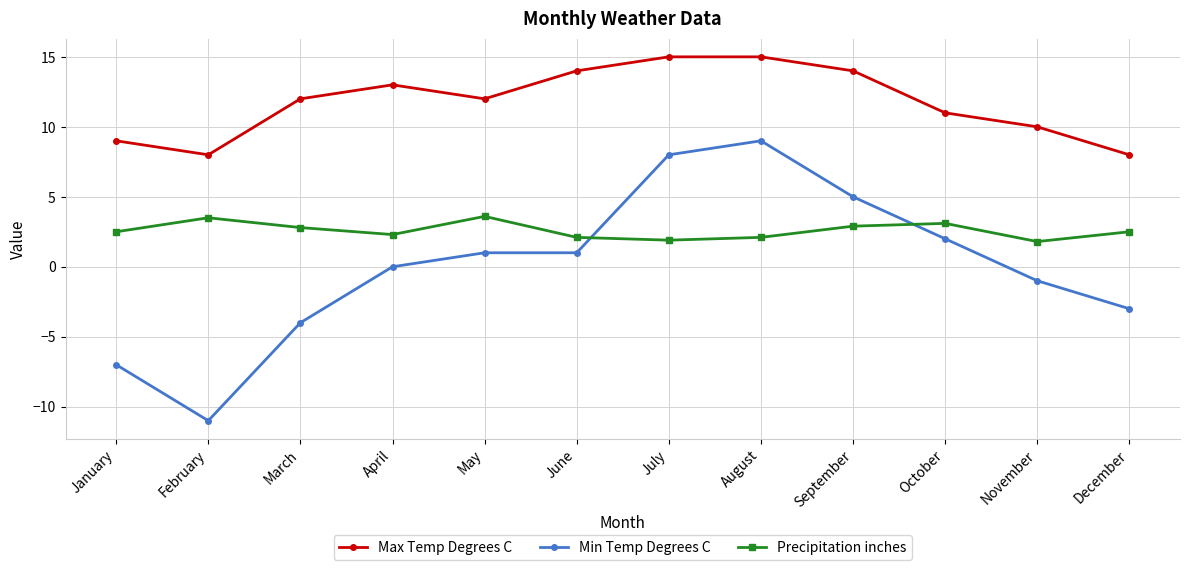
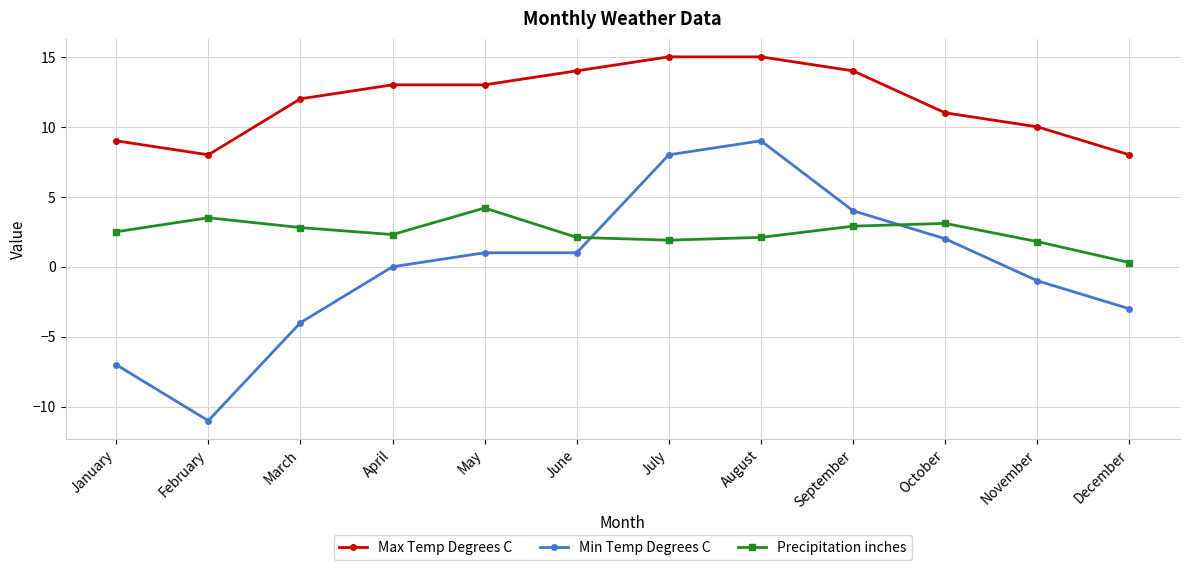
  {
    "Max Temp Degrees C": {
      "January": 9,
      "February": 8,
      "March": 12,
      "April": 13,
-     "May": 12,
+     "May": 13,
      "June": 14,
      "July": 15,
      "August": 15,
      "September": 14,
      "October": 11,
      "November": 10,
      "December": 8
    },
    "Min Temp Degrees C": {
      "January": -7,
      "February": -11,
      "March": -4,
      "April": 0,
      "May": 1,
      "June": 1,
      "July": 8,
      "August": 9,
-     "September": 5,
+     "September": 4,
      "October": 2,
      "November": -1,
      "December": -3
    },
    "Precipitation inches": {
      "January": 2.5,
      "February": 3.5,
      "March": 2.8,
      "April": 2.3,
-     "May": 3.6,
+     "May": 4.2,
      "June": 2.1,
      "July": 1.9,
      "August": 2.1,
      "September": 2.9,
      "October": 3.1,
      "November": 1.8,
-     "December": 2.5
+     "December": 0.3
    }
  }
